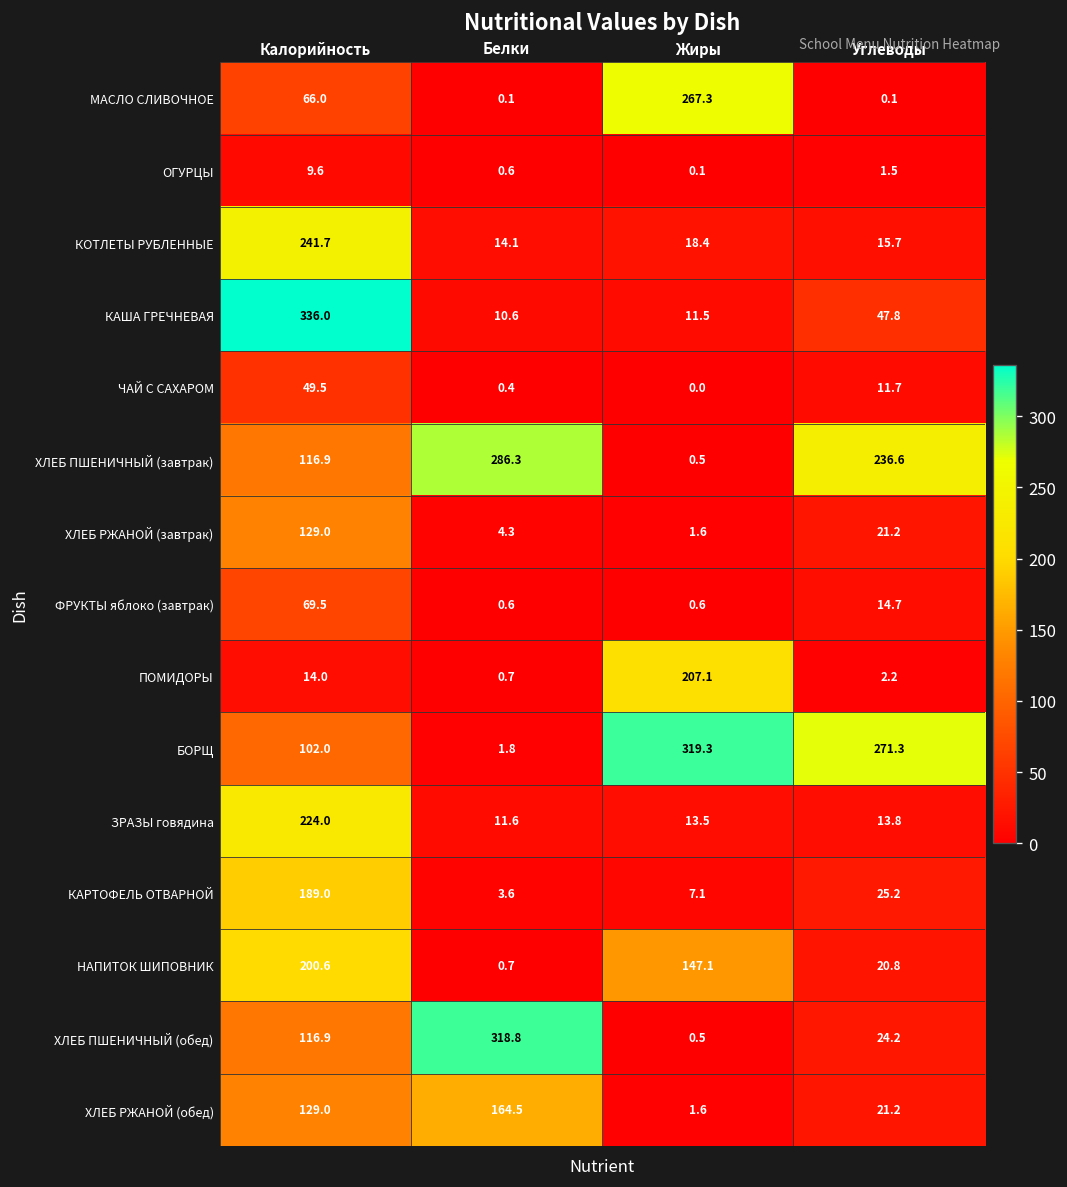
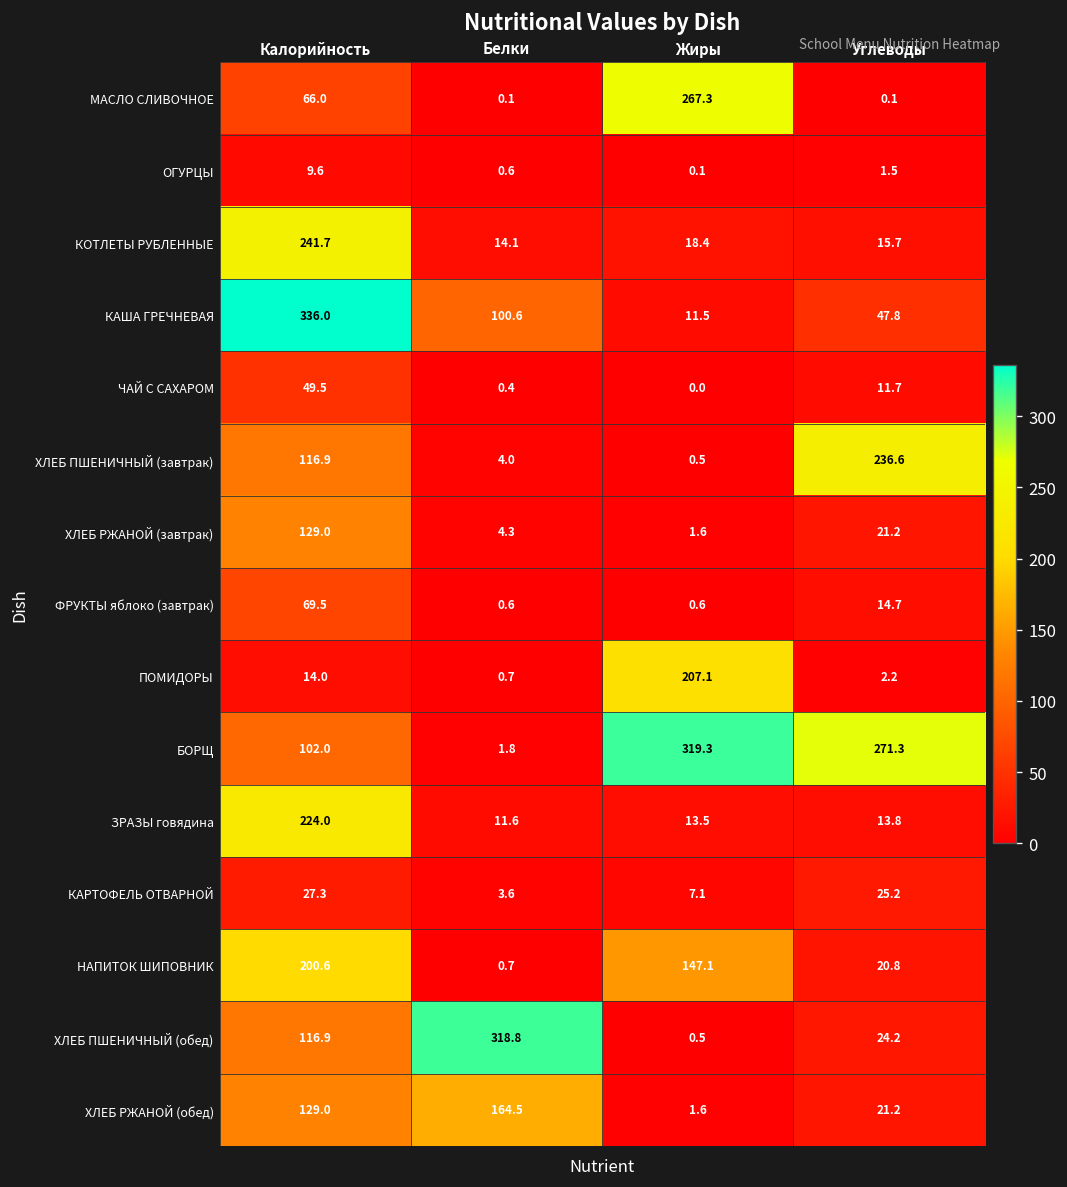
  {
    "МАСЛО СЛИВОЧНОЕ": {
      "Калорийность": 66.0,
      "Белки": 0.1,
      "Жиры": 267.3,
      "Углеводы": 0.1
    },
    "ОГУРЦЫ": {
      "Калорийность": 9.6,
      "Белки": 0.6,
      "Жиры": 0.1,
      "Углеводы": 1.5
    },
    "КОТЛЕТЫ РУБЛЕННЫЕ": {
      "Калорийность": 241.7,
      "Белки": 14.1,
      "Жиры": 18.4,
      "Углеводы": 15.7
    },
    "КАША ГРЕЧНЕВАЯ": {
      "Калорийность": 336.0,
-     "Белки": 10.6,
+     "Белки": 100.6,
      "Жиры": 11.5,
      "Углеводы": 47.8
    },
    "ЧАЙ С САХАРОМ": {
      "Калорийность": 49.5,
      "Белки": 0.4,
      "Жиры": 0.0,
      "Углеводы": 11.7
    },
    "ХЛЕБ ПШЕНИЧНЫЙ (завтрак)": {
      "Калорийность": 116.9,
-     "Белки": 286.3,
+     "Белки": 4.0,
      "Жиры": 0.5,
      "Углеводы": 236.6
    },
    "ХЛЕБ РЖАНОЙ (завтрак)": {
      "Калорийность": 129.0,
      "Белки": 4.3,
      "Жиры": 1.6,
      "Углеводы": 21.2
    },
    "ФРУКТЫ яблоко (завтрак)": {
      "Калорийность": 69.5,
      "Белки": 0.6,
      "Жиры": 0.6,
      "Углеводы": 14.7
    },
    "ПОМИДОРЫ": {
      "Калорийность": 14.0,
      "Белки": 0.7,
      "Жиры": 207.1,
      "Углеводы": 2.2
    },
    "БОРЩ": {
      "Калорийность": 102.0,
      "Белки": 1.8,
      "Жиры": 319.3,
      "Углеводы": 271.3
    },
    "ЗРАЗЫ говядина": {
      "Калорийность": 224.0,
      "Белки": 11.6,
      "Жиры": 13.5,
      "Углеводы": 13.8
    },
    "КАРТОФЕЛЬ ОТВАРНОЙ": {
-     "Калорийность": 189.0,
+     "Калорийность": 27.3,
      "Белки": 3.6,
      "Жиры": 7.1,
      "Углеводы": 25.2
    },
    "НАПИТОК ШИПОВНИК": {
      "Калорийность": 200.6,
      "Белки": 0.7,
      "Жиры": 147.1,
      "Углеводы": 20.8
    },
    "ХЛЕБ ПШЕНИЧНЫЙ (обед)": {
      "Калорийность": 116.9,
      "Белки": 318.8,
      "Жиры": 0.5,
      "Углеводы": 24.2
    },
    "ХЛЕБ РЖАНОЙ (обед)": {
      "Калорийность": 129.0,
      "Белки": 164.5,
      "Жиры": 1.6,
      "Углеводы": 21.2
    }
  }
